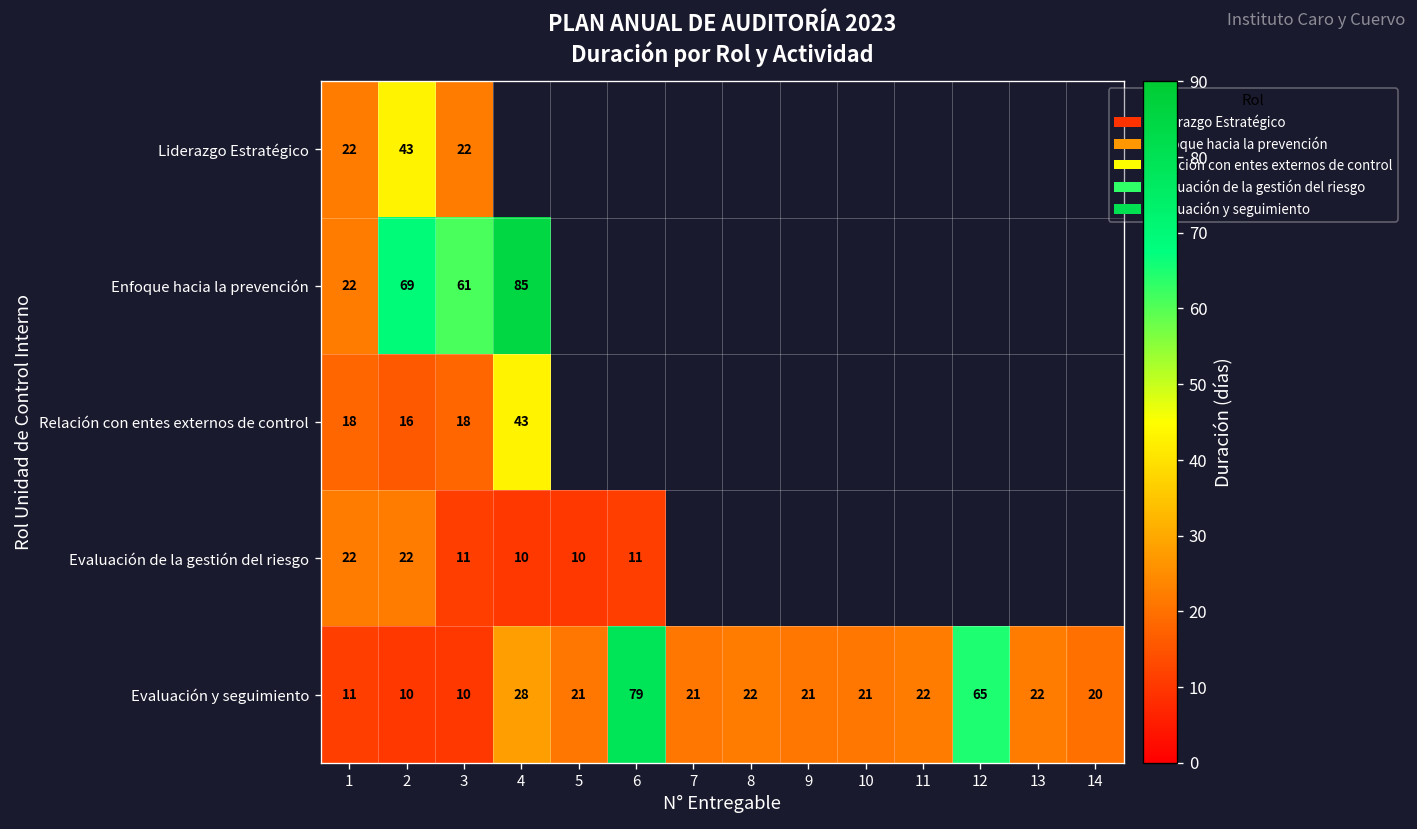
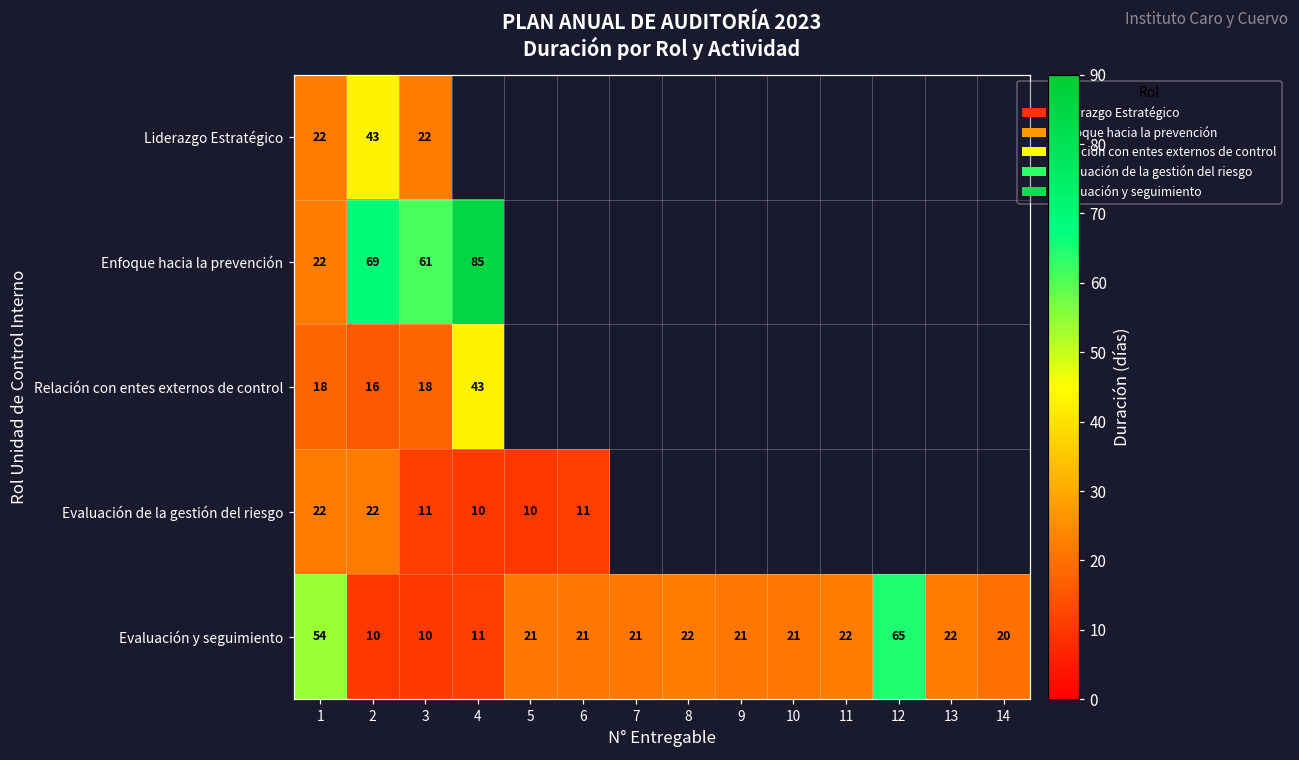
  {
    "Liderazgo Estratégico": {
      "1": 22,
      "2": 43,
      "3": 22
    },
    "Enfoque hacia la prevención": {
      "1": 22,
      "2": 69,
      "3": 61,
      "4": 85
    },
    "Relación con entes externos de control": {
      "1": 18,
      "2": 16,
      "3": 18,
      "4": 43
    },
    "Evaluación de la gestión del riesgo": {
      "1": 22,
      "2": 22,
      "3": 11,
      "4": 10,
      "5": 10,
      "6": 11
    },
    "Evaluación y seguimiento": {
-     "1": 11,
+     "1": 54,
      "2": 10,
      "3": 10,
-     "4": 28,
+     "4": 11,
      "5": 21,
-     "6": 79,
+     "6": 21,
      "7": 21,
      "8": 22,
      "9": 21,
      "10": 21,
      "11": 22,
      "12": 65,
      "13": 22,
      "14": 20
    }
  }
